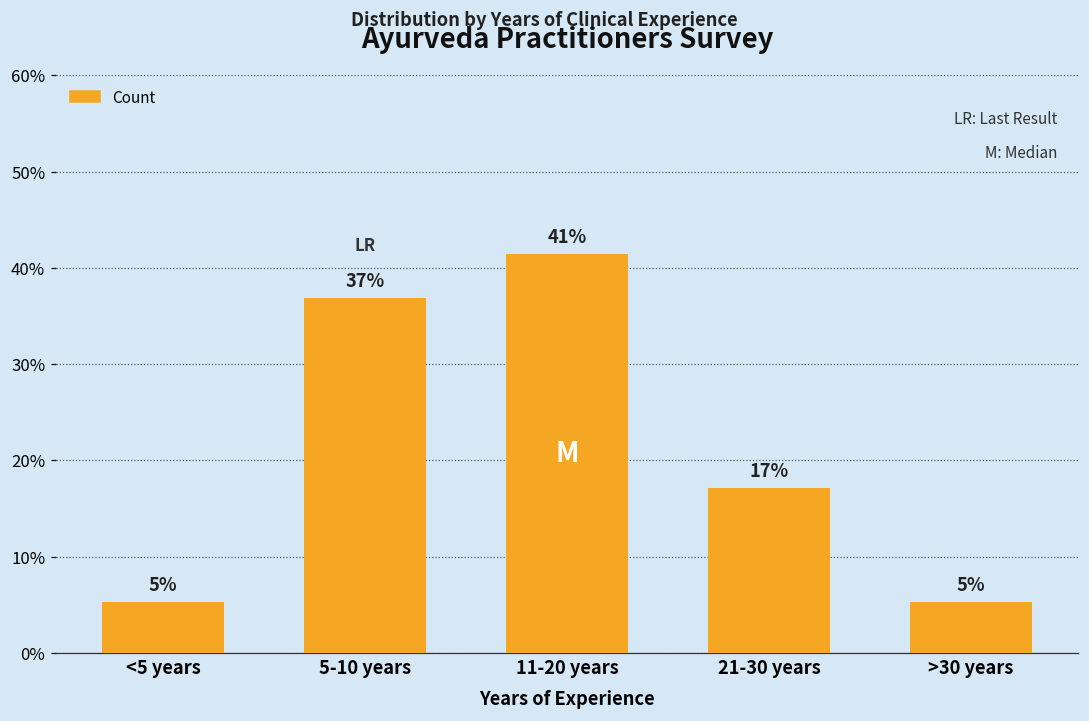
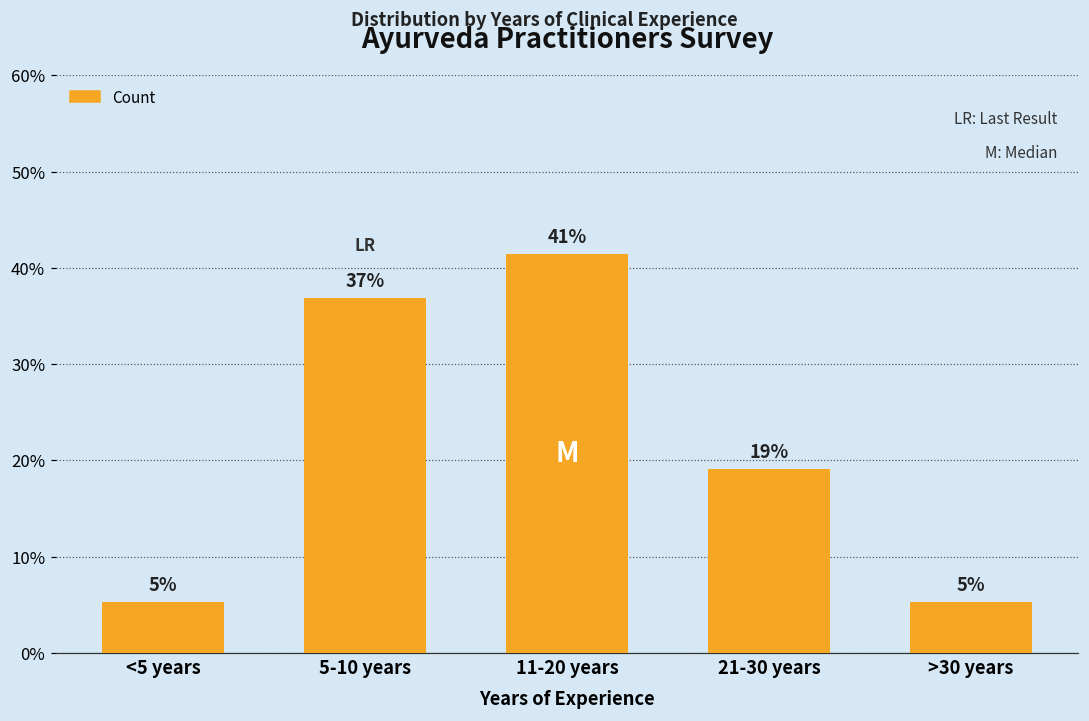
  {
    "<5 years": "5%",
    "5-10 years": "37%",
    "11-20 years": "41%",
-   "21-30 years": "17%",
+   "21-30 years": "19%",
    ">30 years": "5%"
  }
